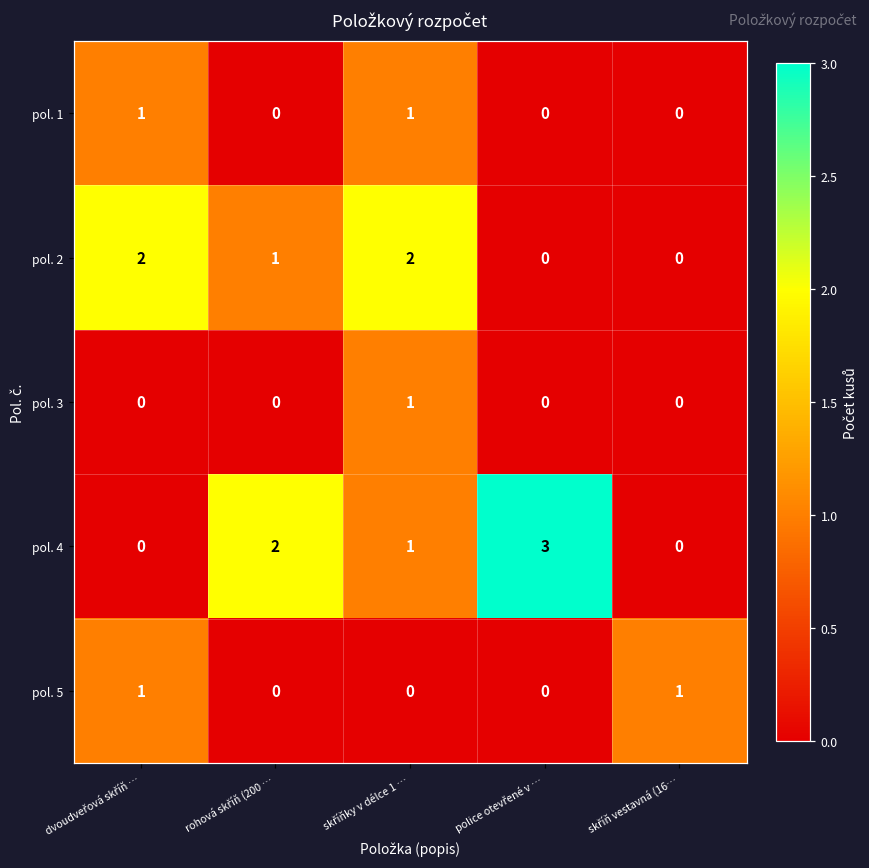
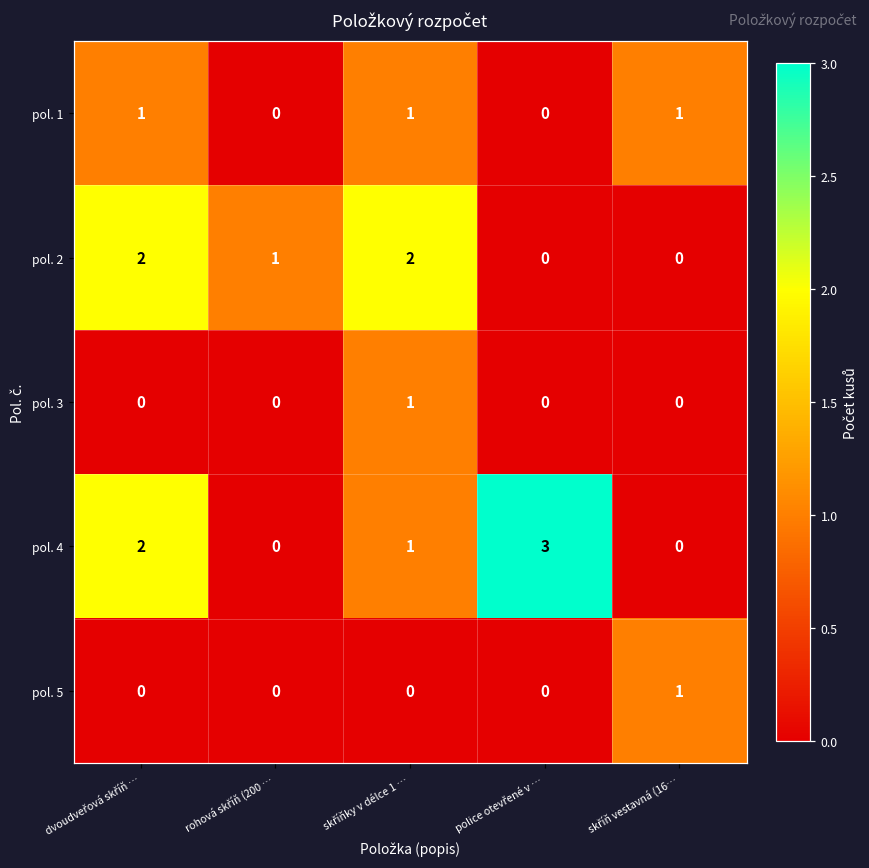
  {
    "pol. 1": {
      "dvoudveřová skříň …": 1,
      "rohová skříň (200 …": 0,
      "skříňky v délce 1 …": 1,
      "police otevřené v …": 0,
-     "skříň vestavná (16…": 0
+     "skříň vestavná (16…": 1
    },
    "pol. 2": {
      "dvoudveřová skříň …": 2,
      "rohová skříň (200 …": 1,
      "skříňky v délce 1 …": 2,
      "police otevřené v …": 0,
      "skříň vestavná (16…": 0
    },
    "pol. 3": {
      "dvoudveřová skříň …": 0,
      "rohová skříň (200 …": 0,
      "skříňky v délce 1 …": 1,
      "police otevřené v …": 0,
      "skříň vestavná (16…": 0
    },
    "pol. 4": {
-     "dvoudveřová skříň …": 0,
-     "rohová skříň (200 …": 2,
+     "dvoudveřová skříň …": 2,
+     "rohová skříň (200 …": 0,
      "skříňky v délce 1 …": 1,
      "police otevřené v …": 3,
      "skříň vestavná (16…": 0
    },
    "pol. 5": {
-     "dvoudveřová skříň …": 1,
+     "dvoudveřová skříň …": 0,
      "rohová skříň (200 …": 0,
      "skříňky v délce 1 …": 0,
      "police otevřené v …": 0,
      "skříň vestavná (16…": 1
    }
  }
